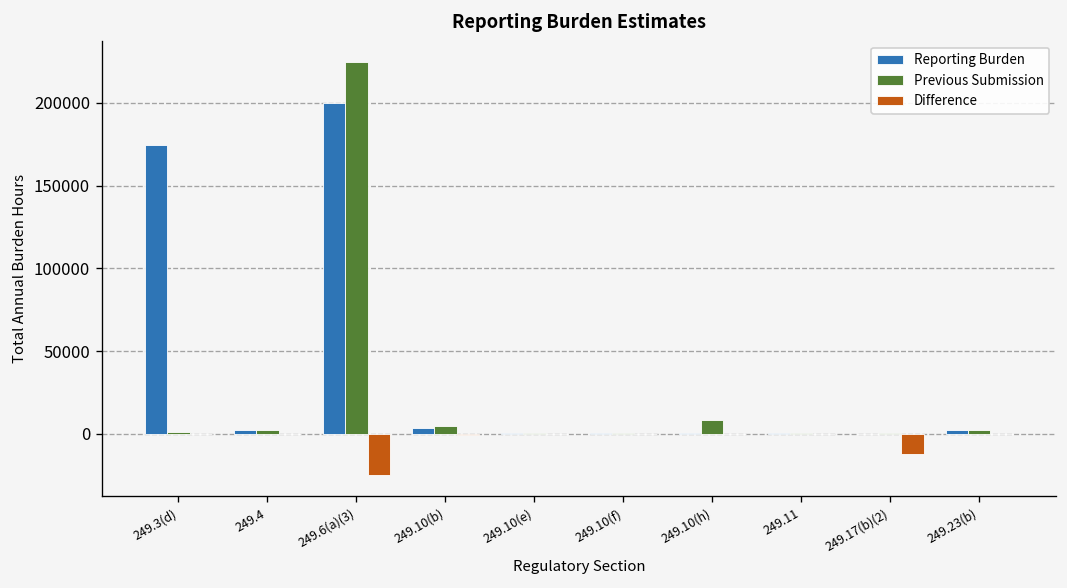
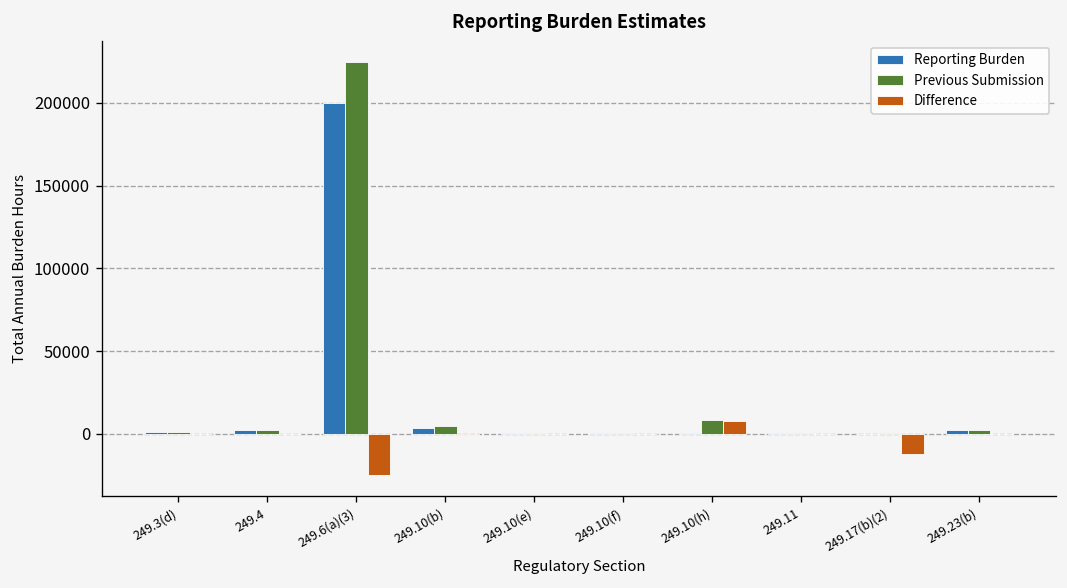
  {
    "Reporting Burden": {
-     "249.3(d)": 175000,
+     "249.3(d)": 1000,
      "249.4": 2000,
      "249.6(a)(3)": 200000,
      "249.10(b)": 4000,
      "249.23(b)": 2000
    },
    "Previous Submission": {
      "249.4": 2000,
      "249.6(a)(3)": 225000,
      "249.10(b)": 5000,
      "249.10(h)": 8000,
      "249.23(b)": 2000
    },
    "Difference": {
      "249.6(a)(3)": -25000,
-     "249.10(h)": 0,
+     "249.10(h)": 7000,
      "249.17(b)(2)": -12000
    }
  }
